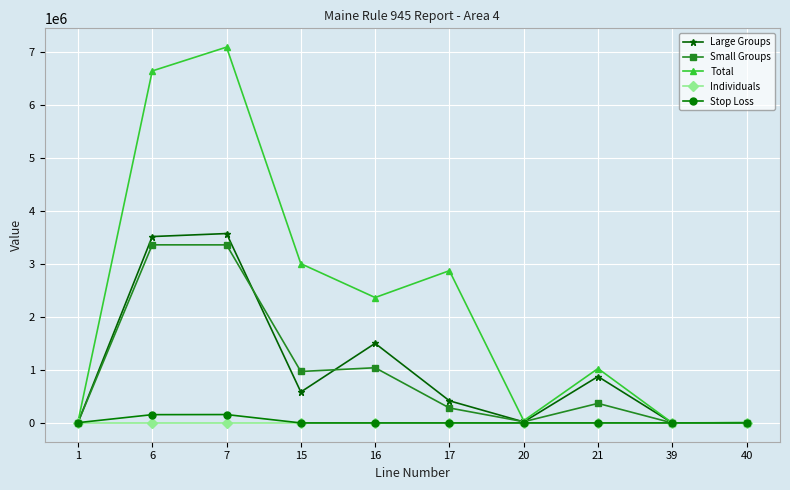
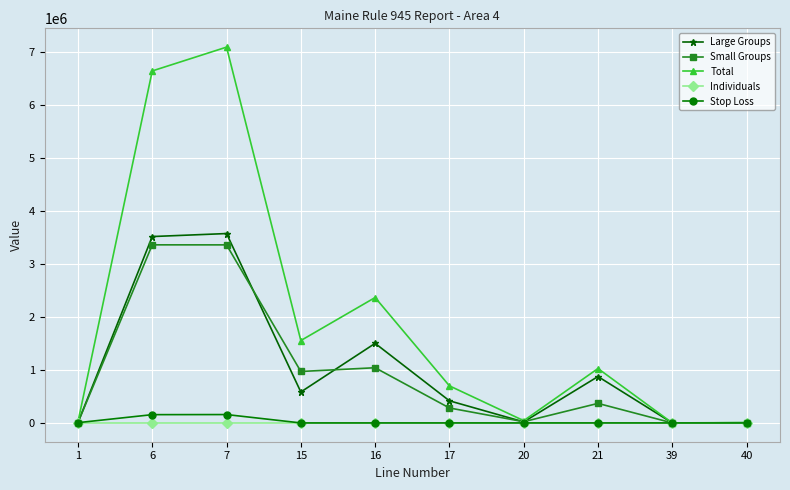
  {
    "Total": {
      "6": 6600000,
      "7": 7100000,
-     "15": 3000000,
+     "15": 1600000,
      "16": 2400000,
-     "17": 2900000,
+     "17": 700000,
      "21": 1000000
    },
    "Individuals": {
      "6": 0,
      "7": 0
    }
  }
